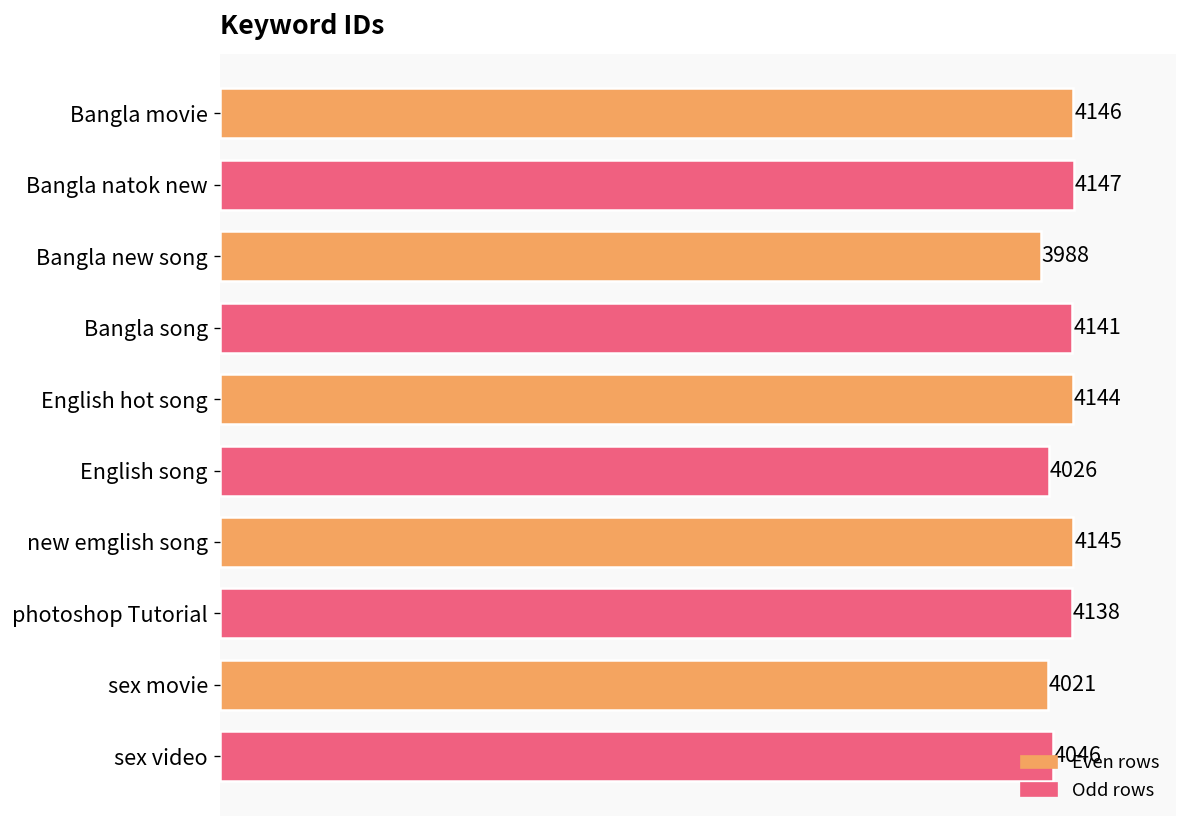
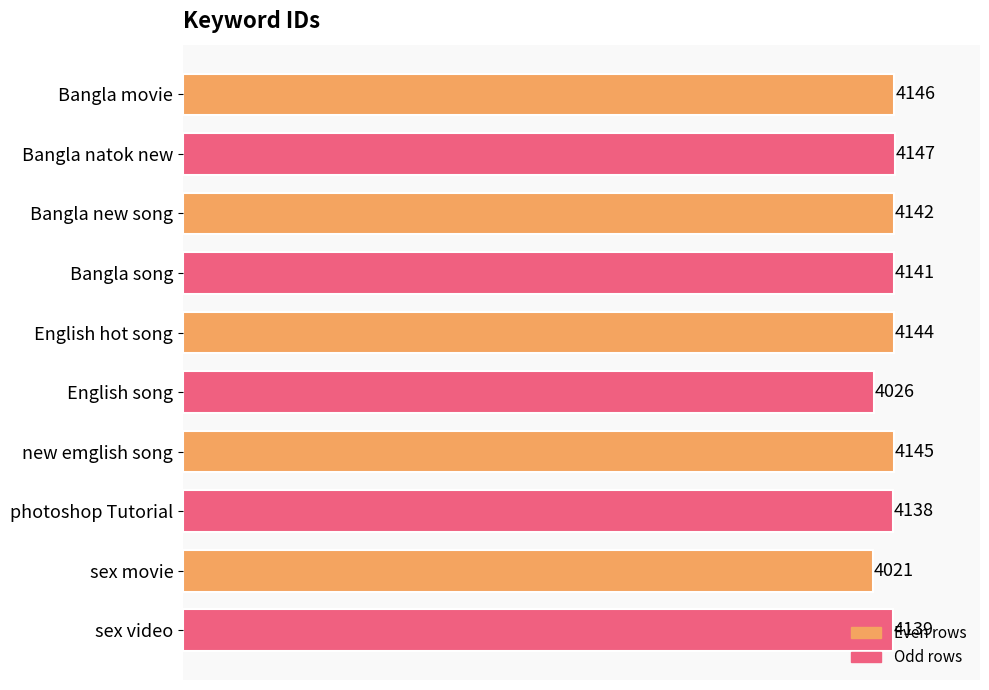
  {
    "Bangla movie": 4146,
    "Bangla natok new": 4147,
-   "Bangla new song": 3988,
+   "Bangla new song": 4142,
    "Bangla song": 4141,
    "English hot song": 4144,
    "English song": 4026,
    "new emglish song": 4145,
    "photoshop Tutorial": 4138,
    "sex movie": 4021,
-   "sex video": 4046
+   "sex video": 4139
  }
